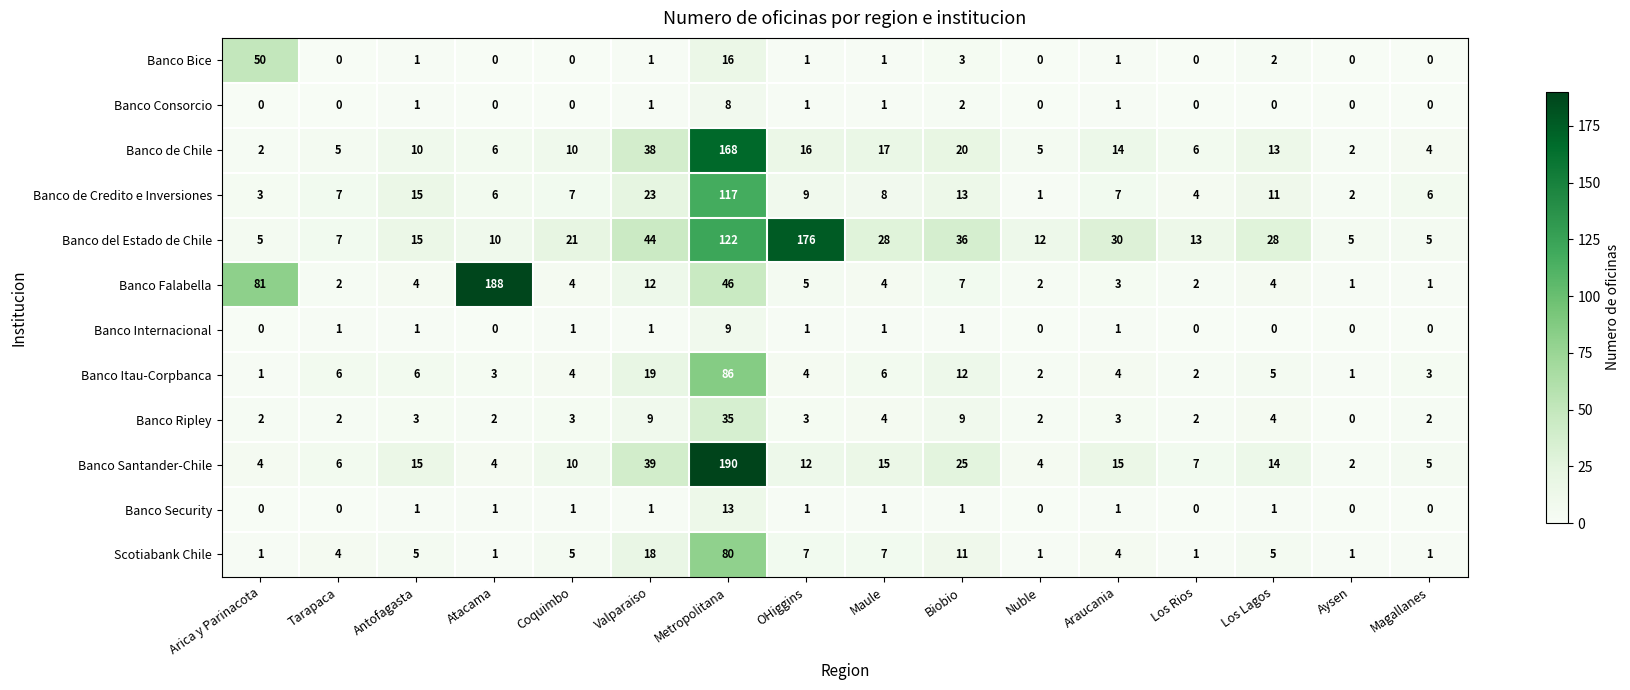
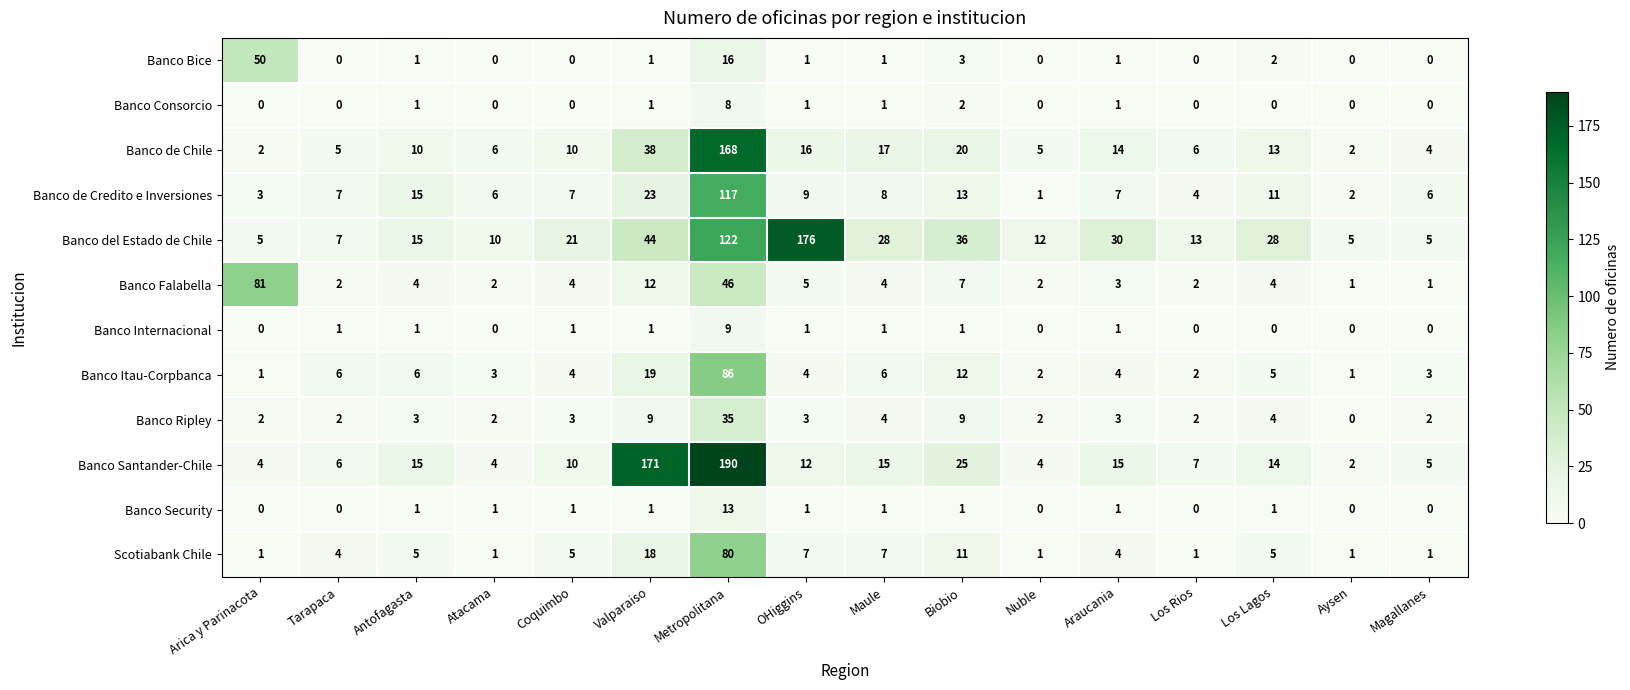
  {
    "Banco Bice": {
      "Arica y Parinacota": 50,
      "Tarapaca": 0,
      "Antofagasta": 1,
      "Atacama": 0,
      "Coquimbo": 0,
      "Valparaiso": 1,
      "Metropolitana": 16,
      "OHiggins": 1,
      "Maule": 1,
      "Biobio": 3,
      "Nuble": 0,
      "Araucania": 1,
      "Los Rios": 0,
      "Los Lagos": 2,
      "Aysen": 0,
      "Magallanes": 0
    },
    "Banco Consorcio": {
      "Arica y Parinacota": 0,
      "Tarapaca": 0,
      "Antofagasta": 1,
      "Atacama": 0,
      "Coquimbo": 0,
      "Valparaiso": 1,
      "Metropolitana": 8,
      "OHiggins": 1,
      "Maule": 1,
      "Biobio": 2,
      "Nuble": 0,
      "Araucania": 1,
      "Los Rios": 0,
      "Los Lagos": 0,
      "Aysen": 0,
      "Magallanes": 0
    },
    "Banco de Chile": {
      "Arica y Parinacota": 2,
      "Tarapaca": 5,
      "Antofagasta": 10,
      "Atacama": 6,
      "Coquimbo": 10,
      "Valparaiso": 38,
      "Metropolitana": 168,
      "OHiggins": 16,
      "Maule": 17,
      "Biobio": 20,
      "Nuble": 5,
      "Araucania": 14,
      "Los Rios": 6,
      "Los Lagos": 13,
      "Aysen": 2,
      "Magallanes": 4
    },
    "Banco de Credito e Inversiones": {
      "Arica y Parinacota": 3,
      "Tarapaca": 7,
      "Antofagasta": 15,
      "Atacama": 6,
      "Coquimbo": 7,
      "Valparaiso": 23,
      "Metropolitana": 117,
      "OHiggins": 9,
      "Maule": 8,
      "Biobio": 13,
      "Nuble": 1,
      "Araucania": 7,
      "Los Rios": 4,
      "Los Lagos": 11,
      "Aysen": 2,
      "Magallanes": 6
    },
    "Banco del Estado de Chile": {
      "Arica y Parinacota": 5,
      "Tarapaca": 7,
      "Antofagasta": 15,
      "Atacama": 10,
      "Coquimbo": 21,
      "Valparaiso": 44,
      "Metropolitana": 122,
      "OHiggins": 176,
      "Maule": 28,
      "Biobio": 36,
      "Nuble": 12,
      "Araucania": 30,
      "Los Rios": 13,
      "Los Lagos": 28,
      "Aysen": 5,
      "Magallanes": 5
    },
    "Banco Falabella": {
      "Arica y Parinacota": 81,
      "Tarapaca": 2,
      "Antofagasta": 4,
-     "Atacama": 188,
+     "Atacama": 2,
      "Coquimbo": 4,
      "Valparaiso": 12,
      "Metropolitana": 46,
      "OHiggins": 5,
      "Maule": 4,
      "Biobio": 7,
      "Nuble": 2,
      "Araucania": 3,
      "Los Rios": 2,
      "Los Lagos": 4,
      "Aysen": 1,
      "Magallanes": 1
    },
    "Banco Internacional": {
      "Arica y Parinacota": 0,
      "Tarapaca": 1,
      "Antofagasta": 1,
      "Atacama": 0,
      "Coquimbo": 1,
      "Valparaiso": 1,
      "Metropolitana": 9,
      "OHiggins": 1,
      "Maule": 1,
      "Biobio": 1,
      "Nuble": 0,
      "Araucania": 1,
      "Los Rios": 0,
      "Los Lagos": 0,
      "Aysen": 0,
      "Magallanes": 0
    },
    "Banco Itau-Corpbanca": {
      "Arica y Parinacota": 1,
      "Tarapaca": 6,
      "Antofagasta": 6,
      "Atacama": 3,
      "Coquimbo": 4,
      "Valparaiso": 19,
      "Metropolitana": 86,
      "OHiggins": 4,
      "Maule": 6,
      "Biobio": 12,
      "Nuble": 2,
      "Araucania": 4,
      "Los Rios": 2,
      "Los Lagos": 5,
      "Aysen": 1,
      "Magallanes": 3
    },
    "Banco Ripley": {
      "Arica y Parinacota": 2,
      "Tarapaca": 2,
      "Antofagasta": 3,
      "Atacama": 2,
      "Coquimbo": 3,
      "Valparaiso": 9,
      "Metropolitana": 35,
      "OHiggins": 3,
      "Maule": 4,
      "Biobio": 9,
      "Nuble": 2,
      "Araucania": 3,
      "Los Rios": 2,
      "Los Lagos": 4,
      "Aysen": 0,
      "Magallanes": 2
    },
    "Banco Santander-Chile": {
      "Arica y Parinacota": 4,
      "Tarapaca": 6,
      "Antofagasta": 15,
      "Atacama": 4,
      "Coquimbo": 10,
-     "Valparaiso": 39,
+     "Valparaiso": 171,
      "Metropolitana": 190,
      "OHiggins": 12,
      "Maule": 15,
      "Biobio": 25,
      "Nuble": 4,
      "Araucania": 15,
      "Los Rios": 7,
      "Los Lagos": 14,
      "Aysen": 2,
      "Magallanes": 5
    },
    "Banco Security": {
      "Arica y Parinacota": 0,
      "Tarapaca": 0,
      "Antofagasta": 1,
      "Atacama": 1,
      "Coquimbo": 1,
      "Valparaiso": 1,
      "Metropolitana": 13,
      "OHiggins": 1,
      "Maule": 1,
      "Biobio": 1,
      "Nuble": 0,
      "Araucania": 1,
      "Los Rios": 0,
      "Los Lagos": 1,
      "Aysen": 0,
      "Magallanes": 0
    },
    "Scotiabank Chile": {
      "Arica y Parinacota": 1,
      "Tarapaca": 4,
      "Antofagasta": 5,
      "Atacama": 1,
      "Coquimbo": 5,
      "Valparaiso": 18,
      "Metropolitana": 80,
      "OHiggins": 7,
      "Maule": 7,
      "Biobio": 11,
      "Nuble": 1,
      "Araucania": 4,
      "Los Rios": 1,
      "Los Lagos": 5,
      "Aysen": 1,
      "Magallanes": 1
    }
  }
